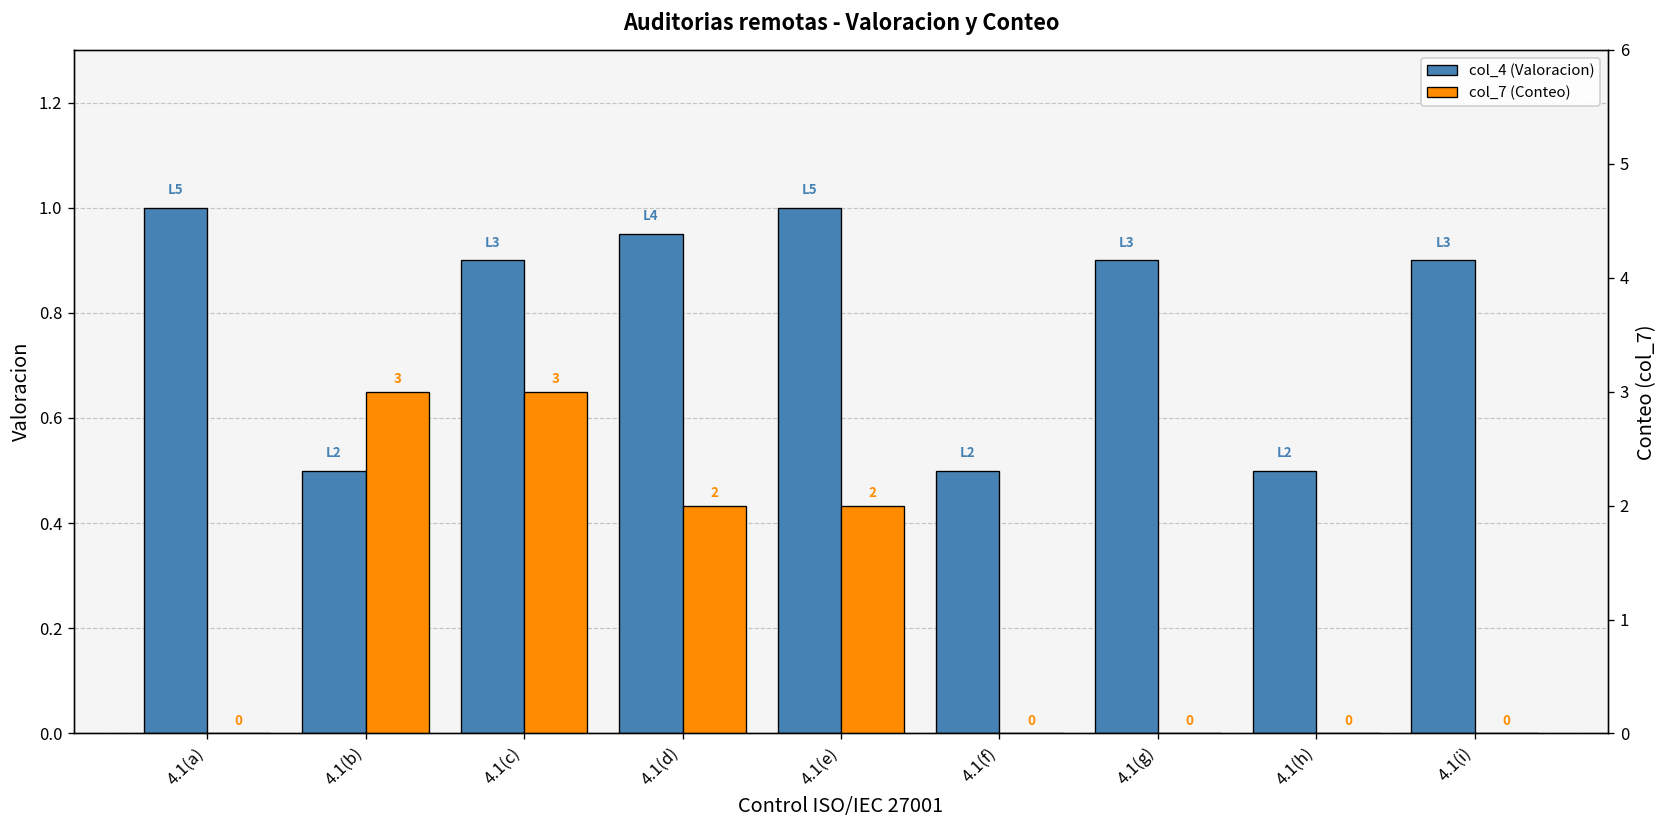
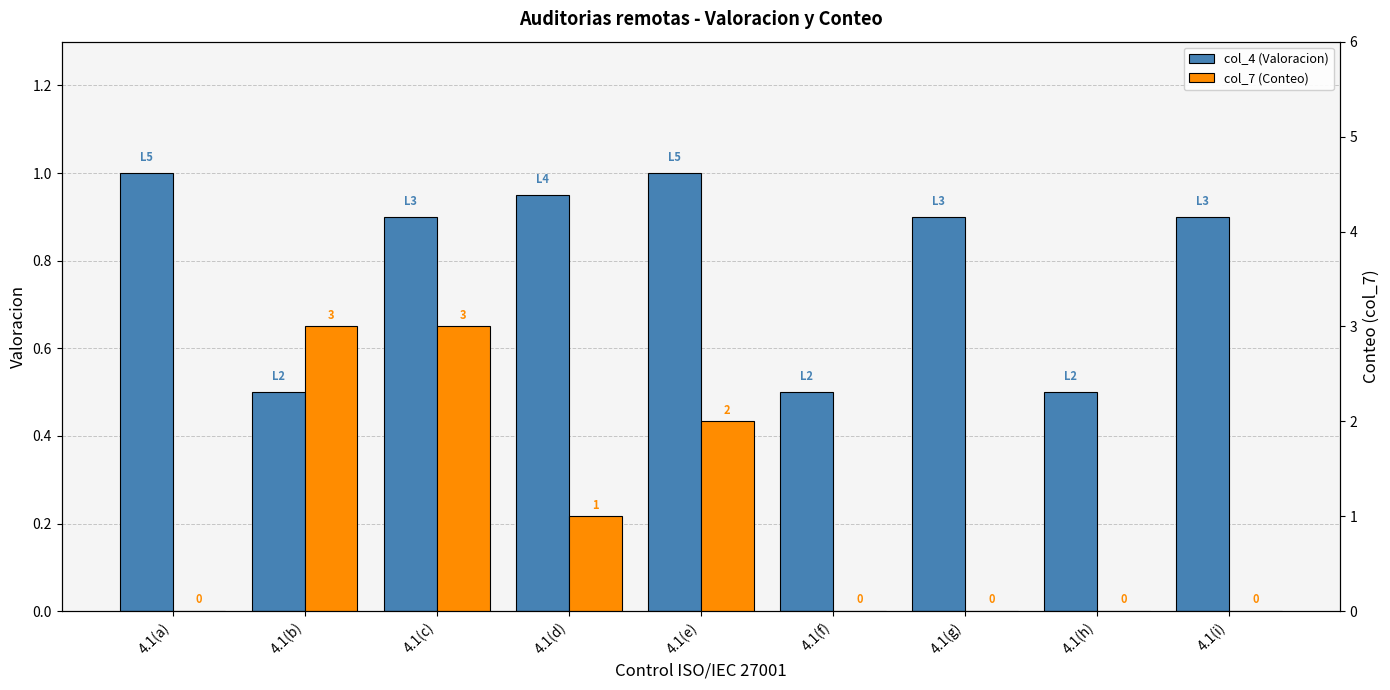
  {
    "col_7 (Conteo)": {
      "4.1(a)": 0,
      "4.1(b)": 3,
      "4.1(c)": 3,
-     "4.1(d)": 2,
+     "4.1(d)": 1,
      "4.1(e)": 2,
      "4.1(f)": 0,
      "4.1(g)": 0,
      "4.1(h)": 0,
      "4.1(i)": 0
    }
  }
